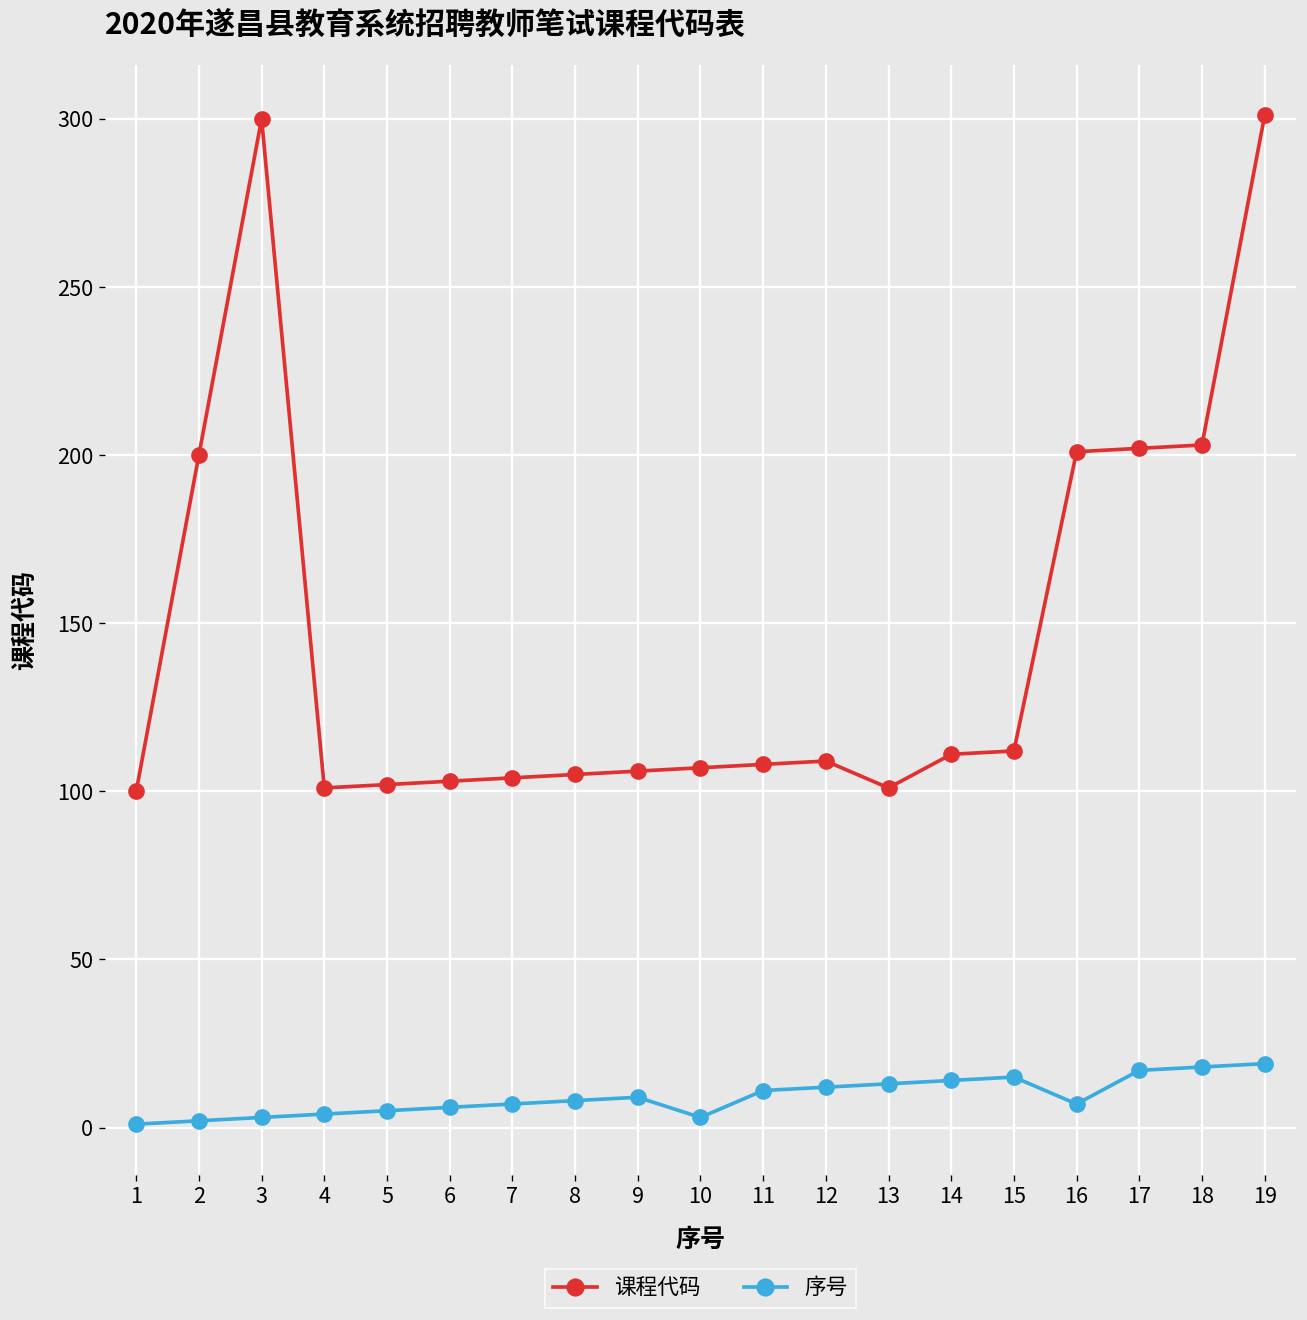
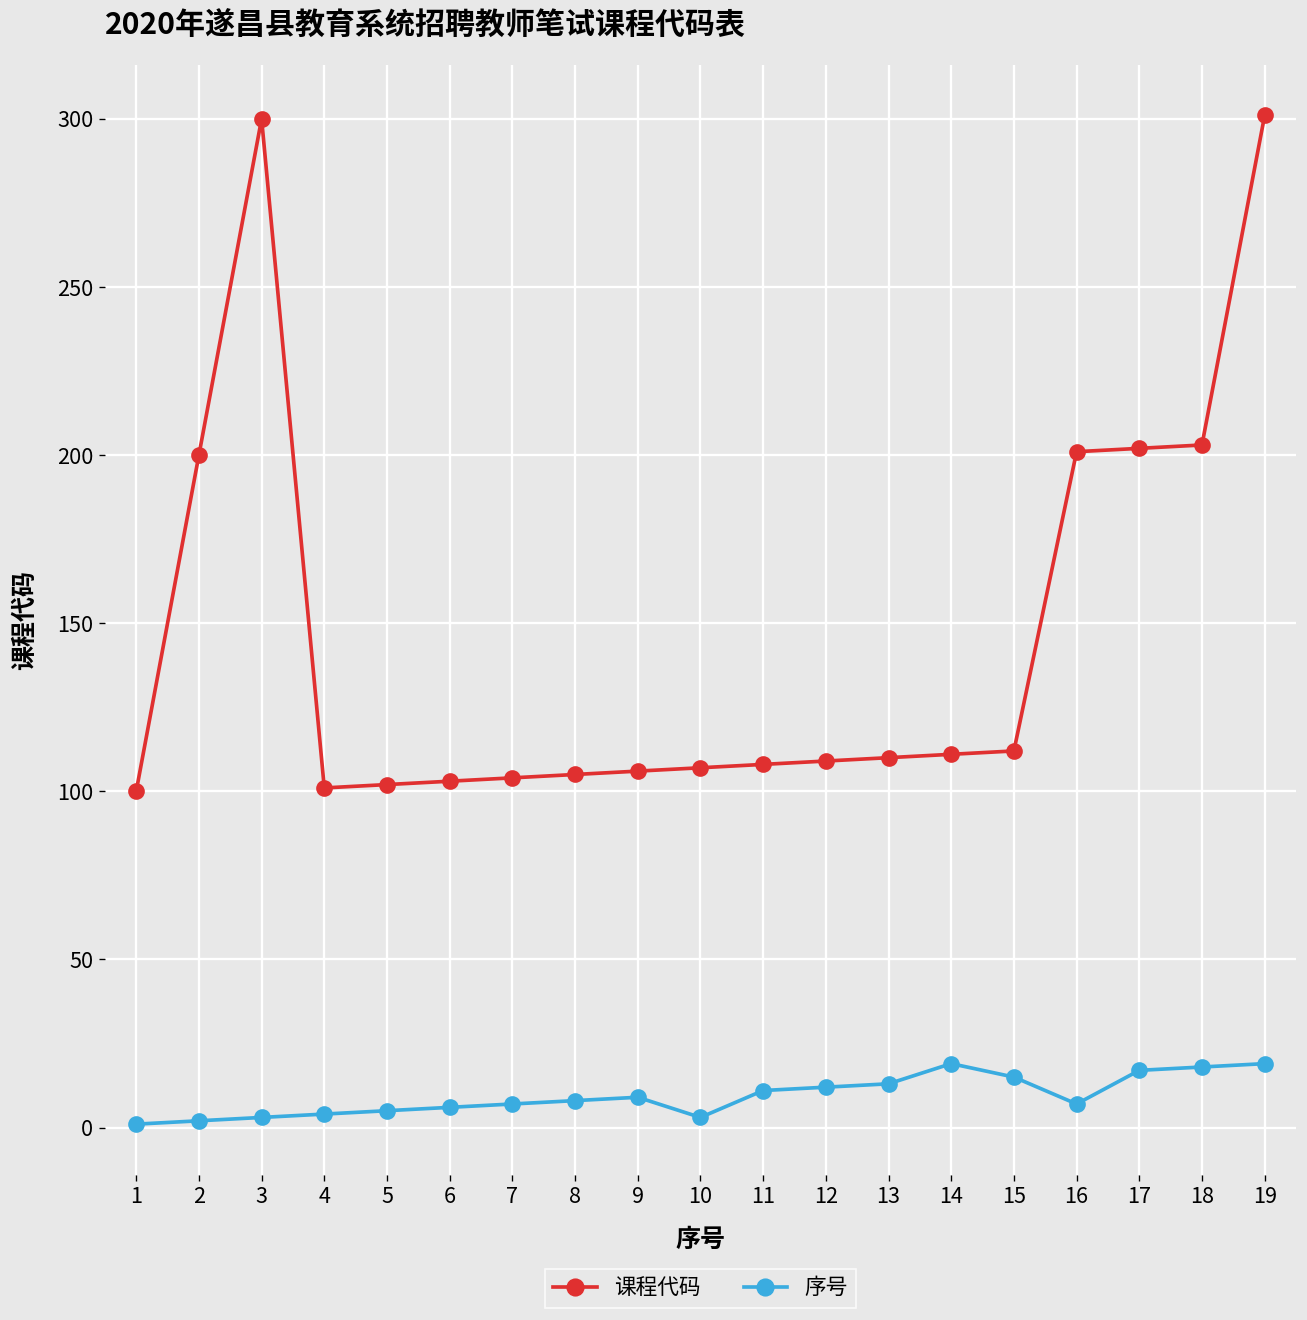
  {
    "课程代码": {
      "1": 100,
      "2": 200,
      "3": 300,
      "4": 101,
      "5": 102,
      "6": 103,
      "7": 104,
      "8": 105,
      "9": 106,
      "10": 107,
      "11": 108,
      "12": 109,
-     "13": 101,
+     "13": 110,
      "14": 111,
      "15": 112,
      "16": 201,
      "17": 202,
      "18": 203,
      "19": 301
    },
    "序号": {
      "1": 1,
      "2": 2,
      "3": 3,
      "4": 4,
      "5": 5,
      "6": 6,
      "7": 7,
      "8": 8,
      "9": 9,
      "10": 3,
      "11": 11,
      "12": 12,
      "13": 13,
-     "14": 14,
+     "14": 19,
      "15": 15,
      "16": 7,
      "17": 17,
      "18": 18,
      "19": 19
    }
  }
